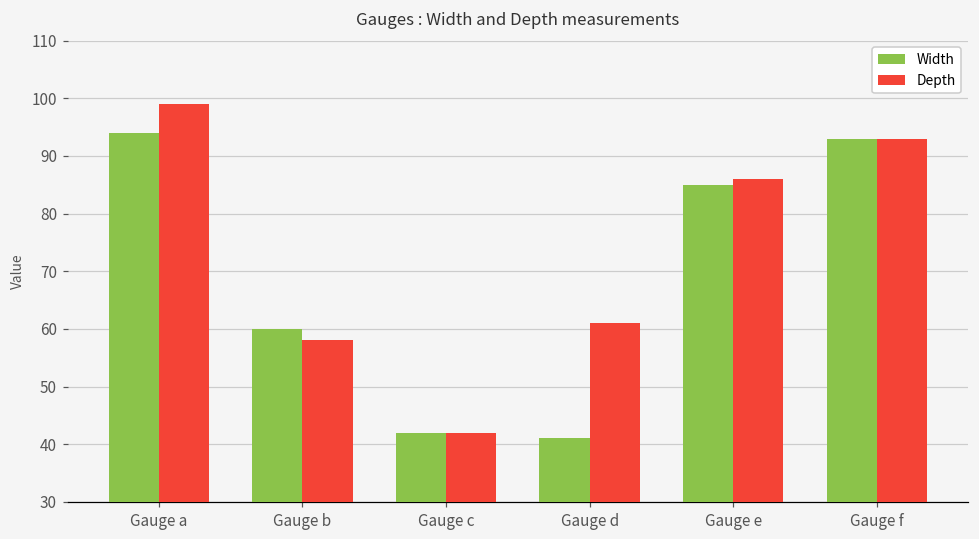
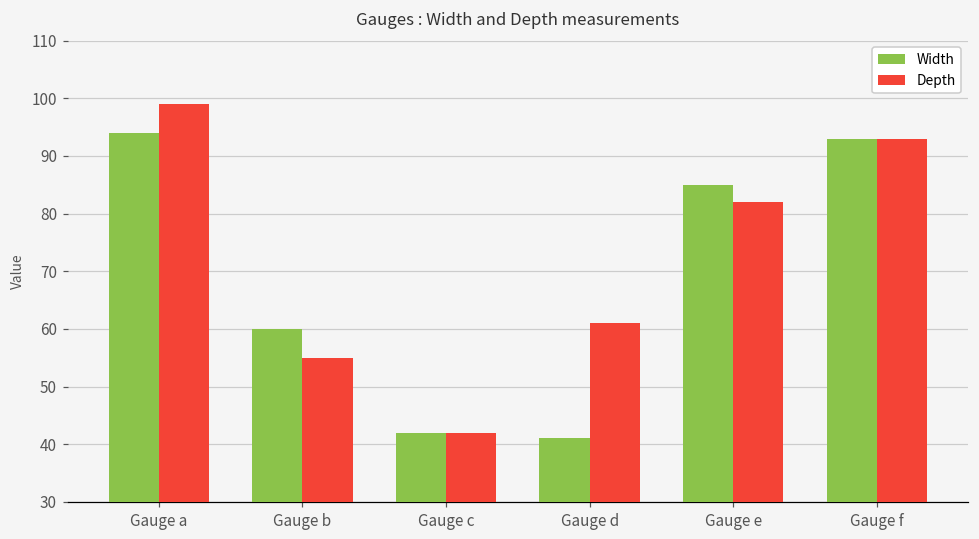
  {
    "Width": {
      "Gauge a": 94,
      "Gauge b": 60,
      "Gauge c": 42,
      "Gauge d": 41,
      "Gauge e": 85,
      "Gauge f": 93
    },
    "Depth": {
      "Gauge a": 99,
-     "Gauge b": 58,
+     "Gauge b": 55,
      "Gauge c": 42,
      "Gauge d": 61,
-     "Gauge e": 86,
+     "Gauge e": 82,
      "Gauge f": 93
    }
  }
